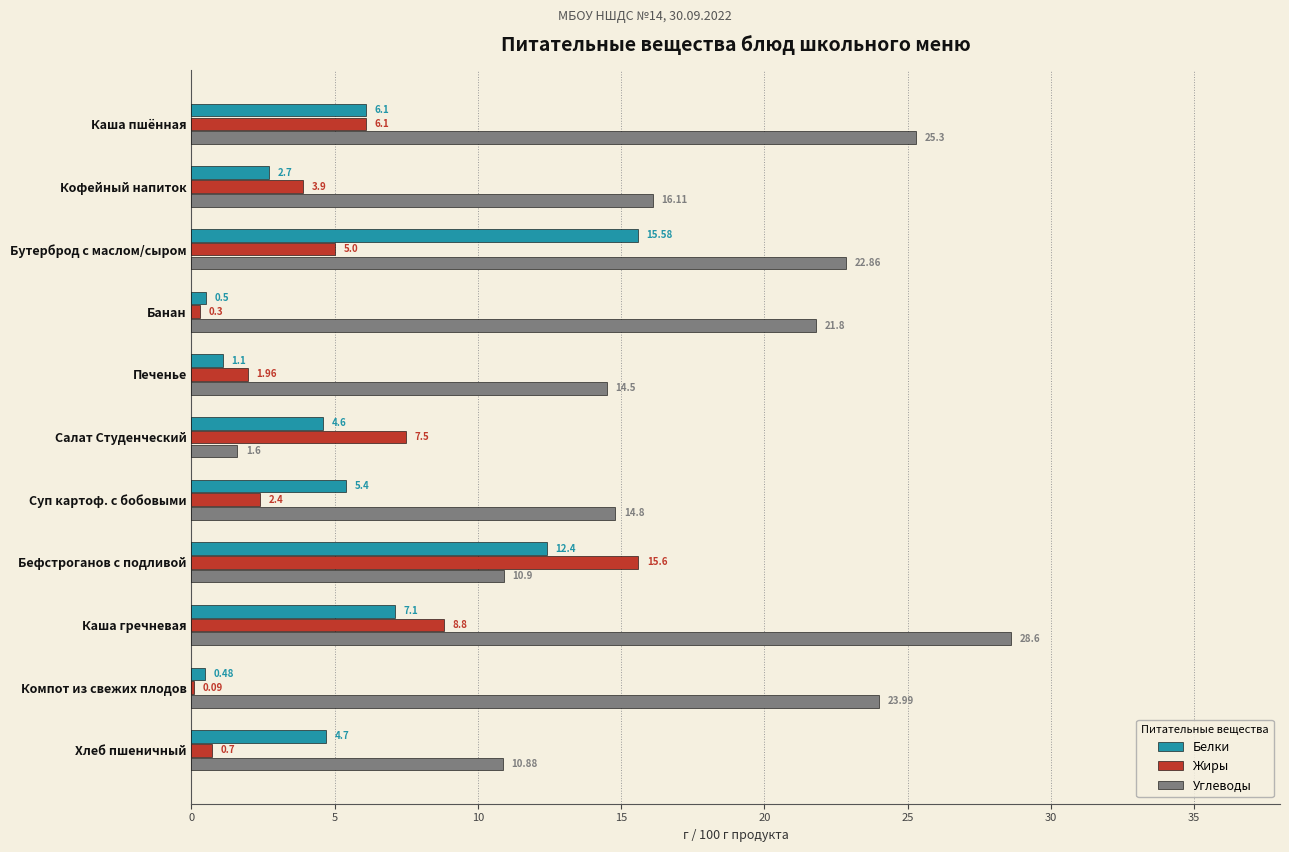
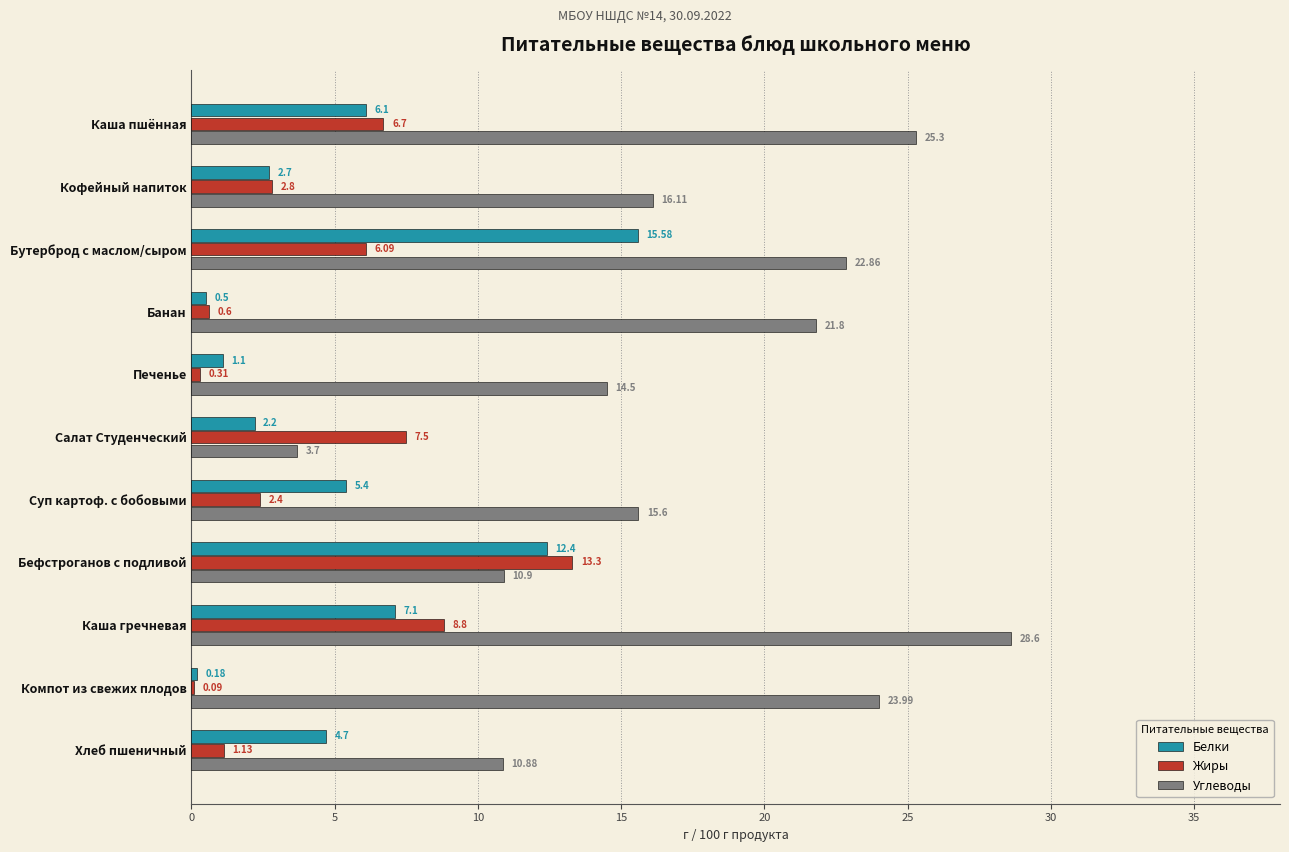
  {
    "Белки": {
      "Каша пшённая": 6.1,
      "Кофейный напиток": 2.7,
      "Бутерброд с маслом/сыром": 15.58,
      "Банан": 0.5,
      "Печенье": 1.1,
-     "Салат Студенческий": 4.6,
+     "Салат Студенческий": 2.2,
      "Суп картоф. с бобовыми": 5.4,
      "Бефстроганов с подливой": 12.4,
      "Каша гречневая": 7.1,
-     "Компот из свежих плодов": 0.48,
+     "Компот из свежих плодов": 0.18,
      "Хлеб пшеничный": 4.7
    },
    "Жиры": {
-     "Каша пшённая": 6.1,
-     "Кофейный напиток": 3.9,
-     "Бутерброд с маслом/сыром": 5.0,
-     "Банан": 0.3,
-     "Печенье": 1.96,
+     "Каша пшённая": 6.7,
+     "Кофейный напиток": 2.8,
+     "Бутерброд с маслом/сыром": 6.09,
+     "Банан": 0.6,
+     "Печенье": 0.31,
      "Салат Студенческий": 7.5,
      "Суп картоф. с бобовыми": 2.4,
-     "Бефстроганов с подливой": 15.6,
+     "Бефстроганов с подливой": 13.3,
      "Каша гречневая": 8.8,
      "Компот из свежих плодов": 0.09,
-     "Хлеб пшеничный": 0.7
+     "Хлеб пшеничный": 1.13
    },
    "Углеводы": {
      "Каша пшённая": 25.3,
      "Кофейный напиток": 16.11,
      "Бутерброд с маслом/сыром": 22.86,
      "Банан": 21.8,
      "Печенье": 14.5,
-     "Салат Студенческий": 1.6,
-     "Суп картоф. с бобовыми": 14.8,
+     "Салат Студенческий": 3.7,
+     "Суп картоф. с бобовыми": 15.6,
      "Бефстроганов с подливой": 10.9,
      "Каша гречневая": 28.6,
      "Компот из свежих плодов": 23.99,
      "Хлеб пшеничный": 10.88
    }
  }
